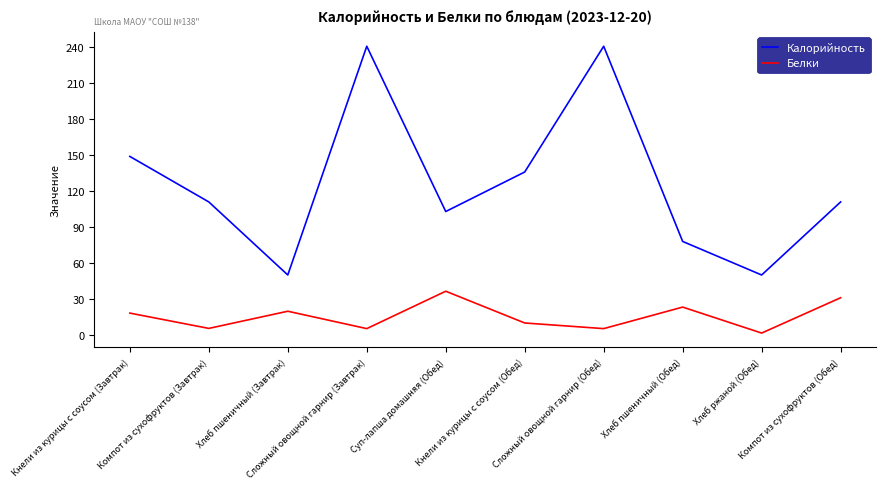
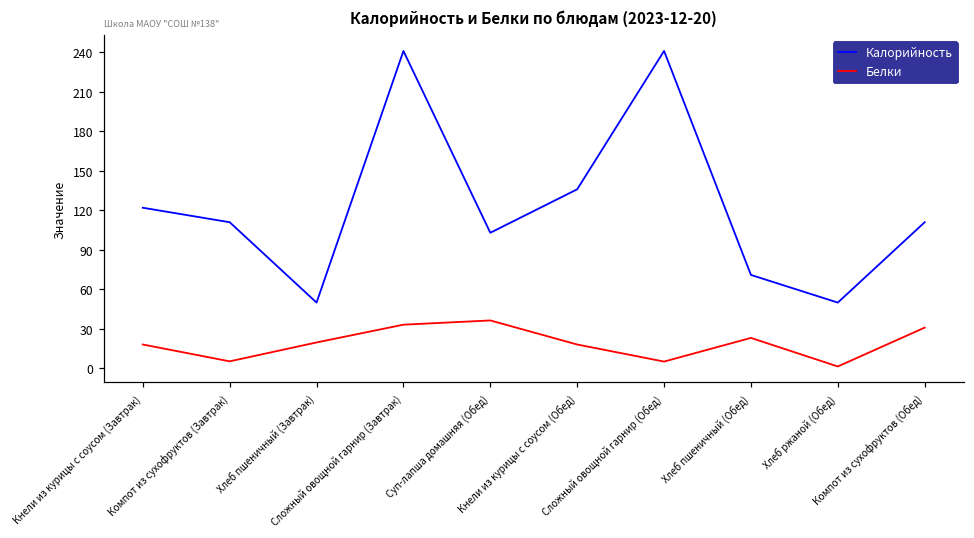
  {
    "Калорийность": {
-     "Кнели из курицы с соусом (Завтрак)": 149,
+     "Кнели из курицы с соусом (Завтрак)": 122,
      "Компот из сухофруктов (Завтрак)": 111,
      "Хлеб пшеничный (Завтрак)": 50,
      "Сложный овощной гарнир (Завтрак)": 241,
      "Суп-лапша домашняя (Обед)": 103,
      "Кнели из курицы с соусом (Обед)": 136,
      "Сложный овощной гарнир (Обед)": 241,
-     "Хлеб пшеничный (Обед)": 78,
+     "Хлеб пшеничный (Обед)": 71,
      "Хлеб ржаной (Обед)": 50,
      "Компот из сухофруктов (Обед)": 111
    },
    "Белки": {
      "Кнели из курицы с соусом (Завтрак)": 18,
      "Компот из сухофруктов (Завтрак)": 5,
      "Хлеб пшеничный (Завтрак)": 20,
-     "Сложный овощной гарнир (Завтрак)": 5,
+     "Сложный овощной гарнир (Завтрак)": 33,
      "Суп-лапша домашняя (Обед)": 36,
-     "Кнели из курицы с соусом (Обед)": 10,
+     "Кнели из курицы с соусом (Обед)": 18,
      "Сложный овощной гарнир (Обед)": 5,
      "Хлеб пшеничный (Обед)": 23,
      "Хлеб ржаной (Обед)": 2,
      "Компот из сухофруктов (Обед)": 31
    }
  }
